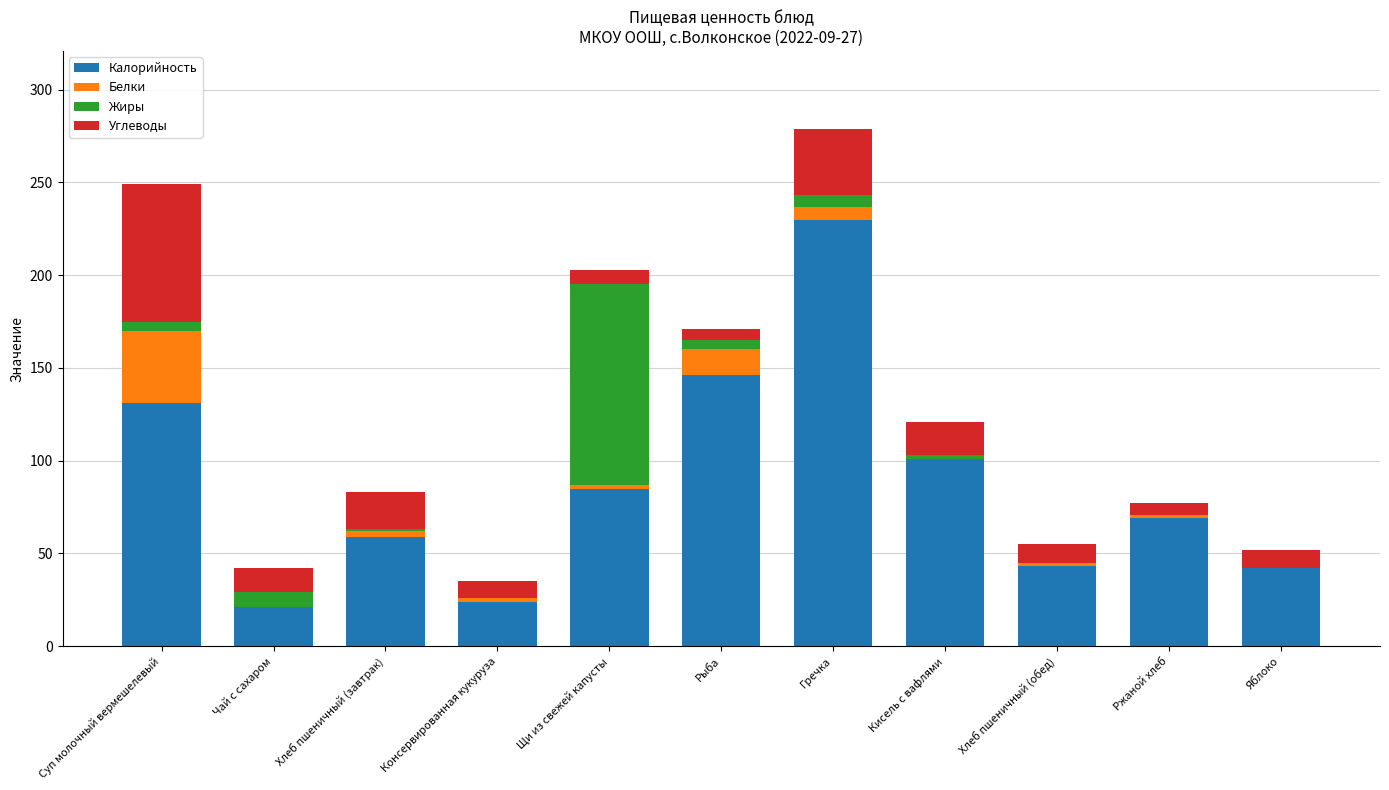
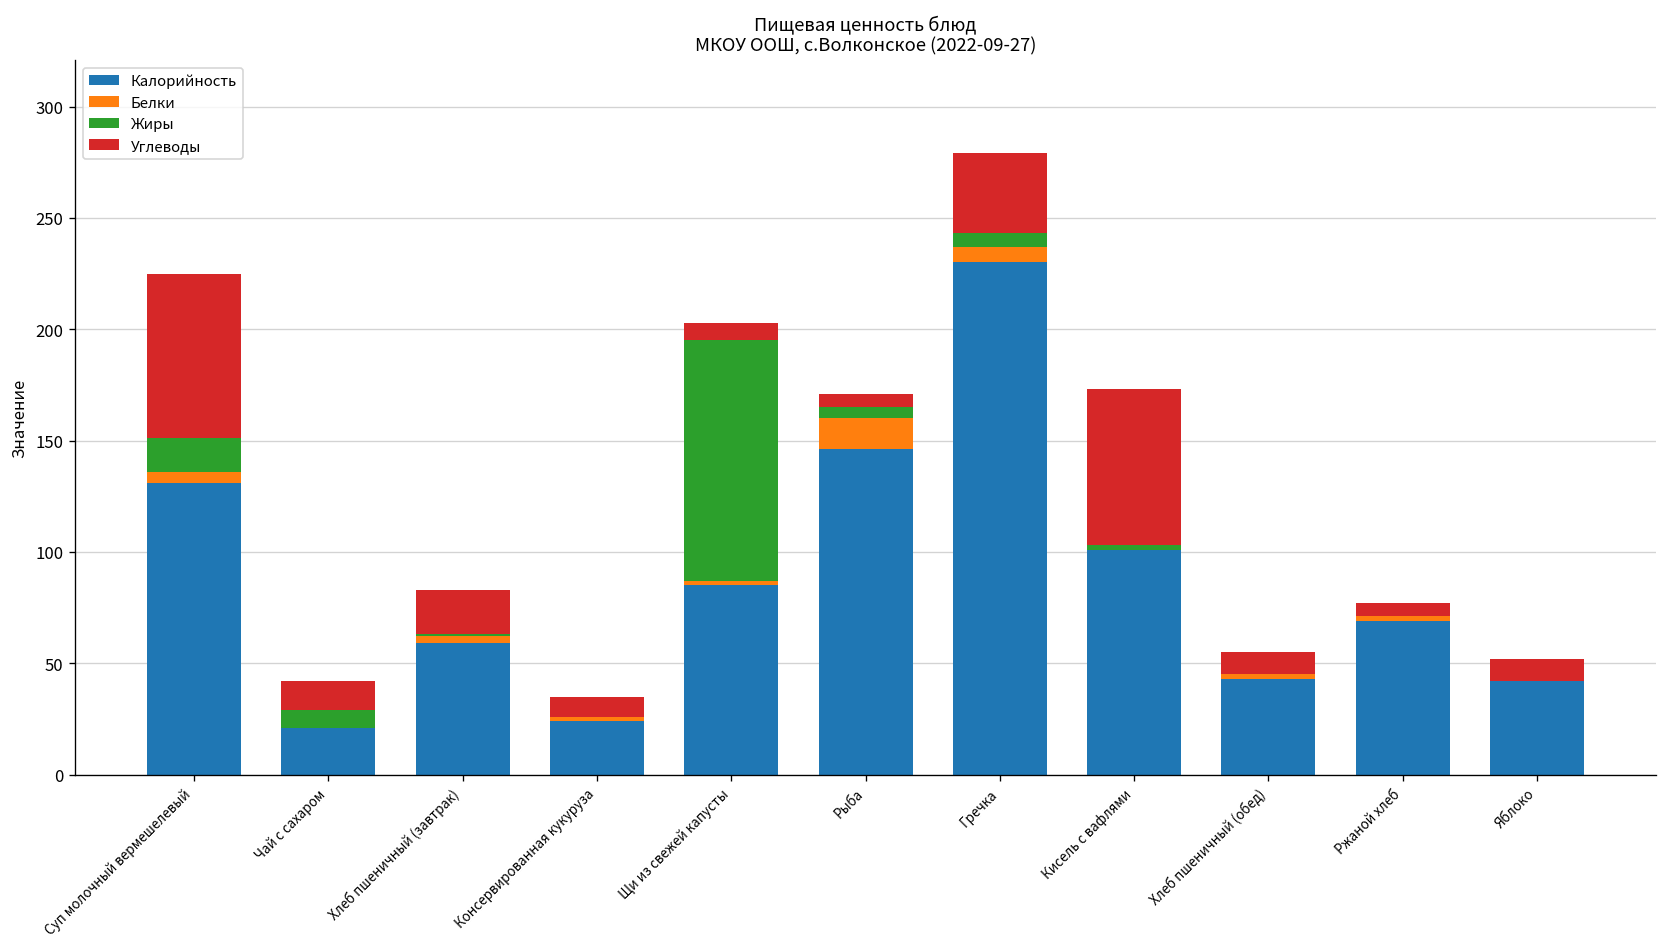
  {
    "Калорийность": {
      "Суп молочный вермешелевый": 131,
      "Чай с сахаром": 21,
      "Хлеб пшеничный (завтрак)": 59,
      "Консервированная кукуруза": 24,
      "Щи из свежей капусты": 85,
      "Рыба": 146,
      "Гречка": 230,
      "Кисель с вафлями": 101,
      "Хлеб пшеничный (обед)": 43,
      "Ржаной хлеб": 69,
      "Яблоко": 42
    },
    "Белки": {
-     "Суп молочный вермешелевый": 39,
+     "Суп молочный вермешелевый": 5,
      "Чай с сахаром": 0,
      "Хлеб пшеничный (завтрак)": 3,
      "Консервированная кукуруза": 2,
      "Щи из свежей капусты": 2,
      "Рыба": 14,
      "Гречка": 7,
      "Кисель с вафлями": 0,
      "Хлеб пшеничный (обед)": 2,
      "Ржаной хлеб": 2,
      "Яблоко": 0
    },
    "Жиры": {
-     "Суп молочный вермешелевый": 5,
+     "Суп молочный вермешелевый": 15,
      "Чай с сахаром": 8,
      "Консервированная кукуруза": 0,
      "Щи из свежей капусты": 108,
      "Рыба": 5,
      "Гречка": 6,
      "Кисель с вафлями": 2,
      "Хлеб пшеничный (обед)": 0,
      "Ржаной хлеб": 0,
      "Яблоко": 0
    },
    "Углеводы": {
      "Суп молочный вермешелевый": 74,
      "Чай с сахаром": 13,
      "Хлеб пшеничный (завтрак)": 20,
      "Консервированная кукуруза": 9,
      "Щи из свежей капусты": 8,
      "Рыба": 6,
      "Гречка": 36,
-     "Кисель с вафлями": 18,
+     "Кисель с вафлями": 70,
      "Хлеб пшеничный (обед)": 10,
      "Ржаной хлеб": 6,
      "Яблоко": 10
    }
  }
